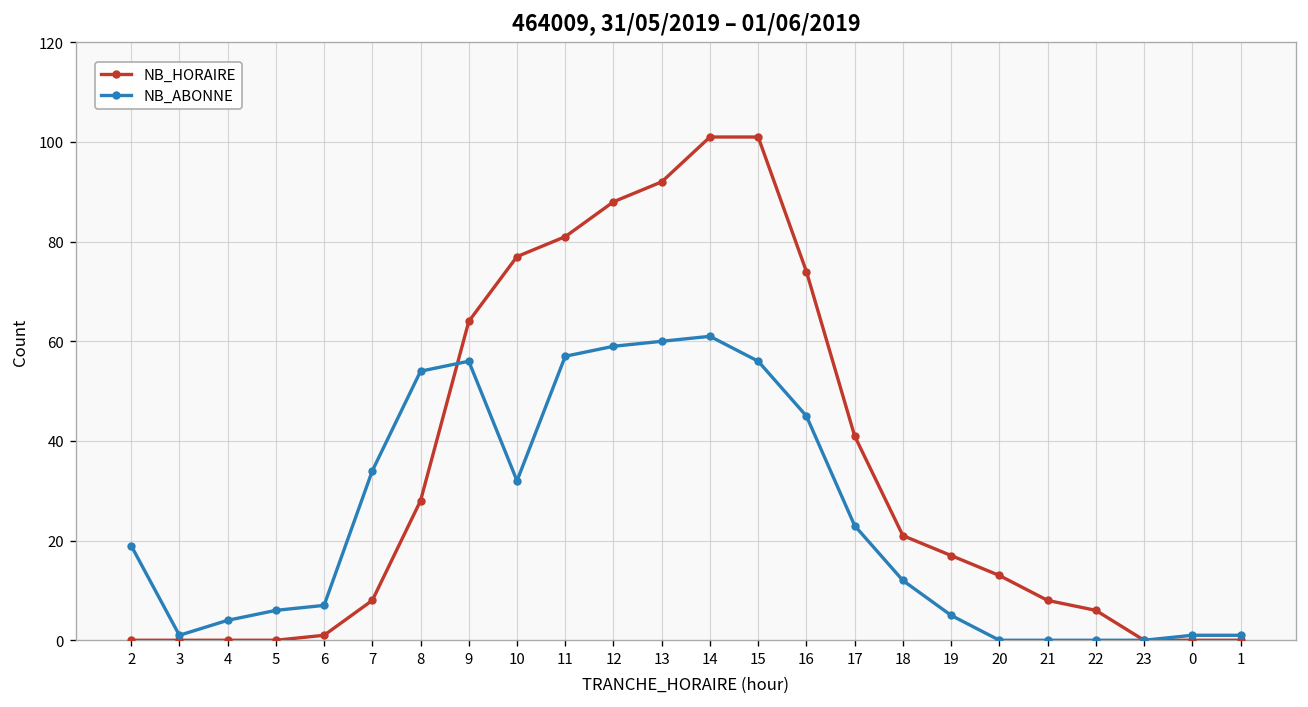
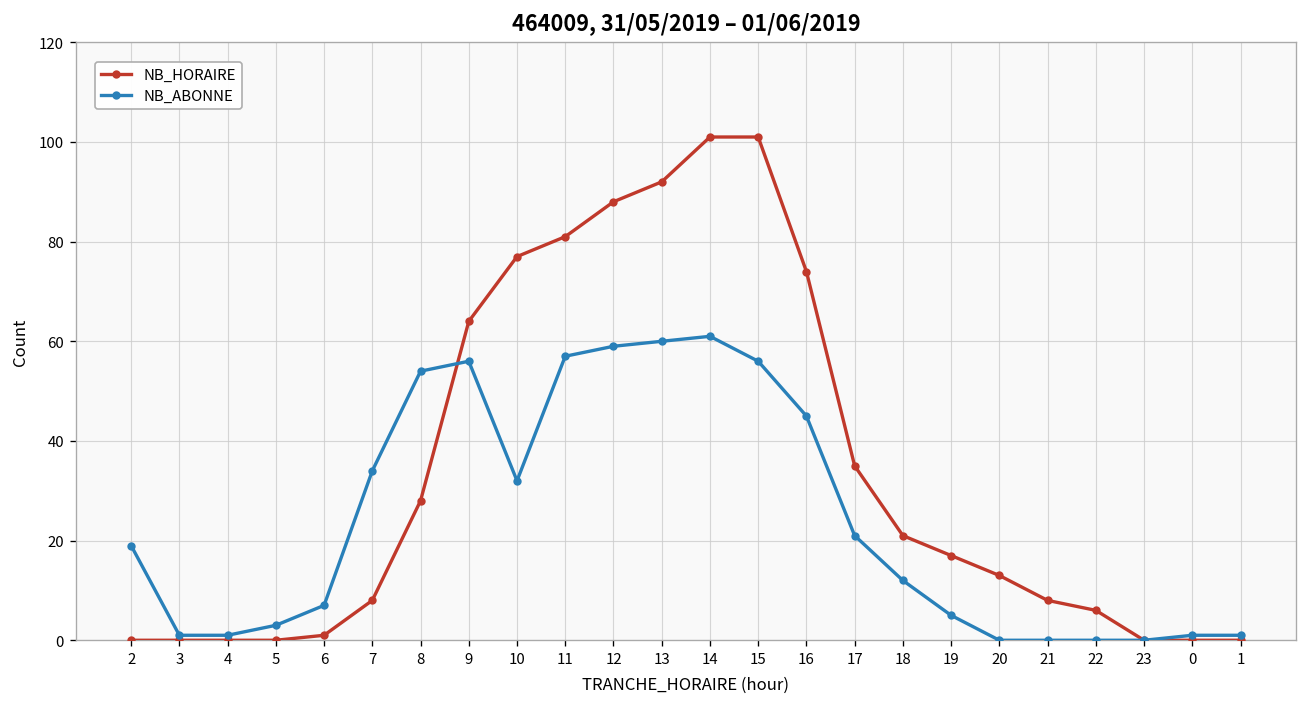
  {
    "NB_HORAIRE": {
      "2": 0,
      "3": 0,
      "4": 0,
      "5": 0,
      "6": 1,
      "7": 8,
      "8": 28,
      "9": 64,
      "10": 77,
      "11": 81,
      "12": 88,
      "13": 92,
      "14": 101,
      "15": 101,
      "16": 74,
-     "17": 41,
+     "17": 35,
      "18": 21,
      "19": 17,
      "20": 13,
      "21": 8,
      "22": 6,
      "0": 0,
      "1": 0
    },
    "NB_ABONNE": {
      "2": 19,
      "3": 1,
-     "4": 4,
-     "5": 6,
+     "4": 1,
+     "5": 3,
      "6": 7,
      "7": 34,
      "8": 54,
      "9": 56,
      "10": 32,
      "11": 57,
      "12": 59,
      "13": 60,
      "14": 61,
      "15": 56,
      "16": 45,
-     "17": 23,
+     "17": 21,
      "18": 12,
      "19": 5,
      "20": 0,
      "21": 0,
      "22": 0,
      "0": 1,
      "1": 1
    }
  }
